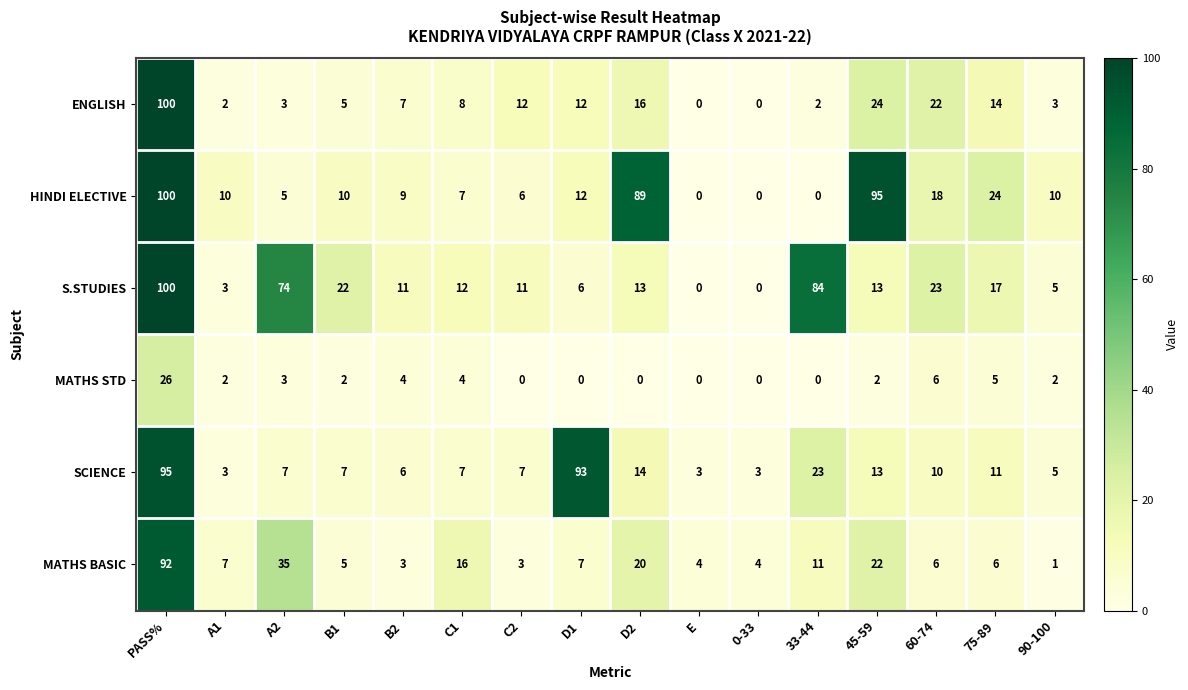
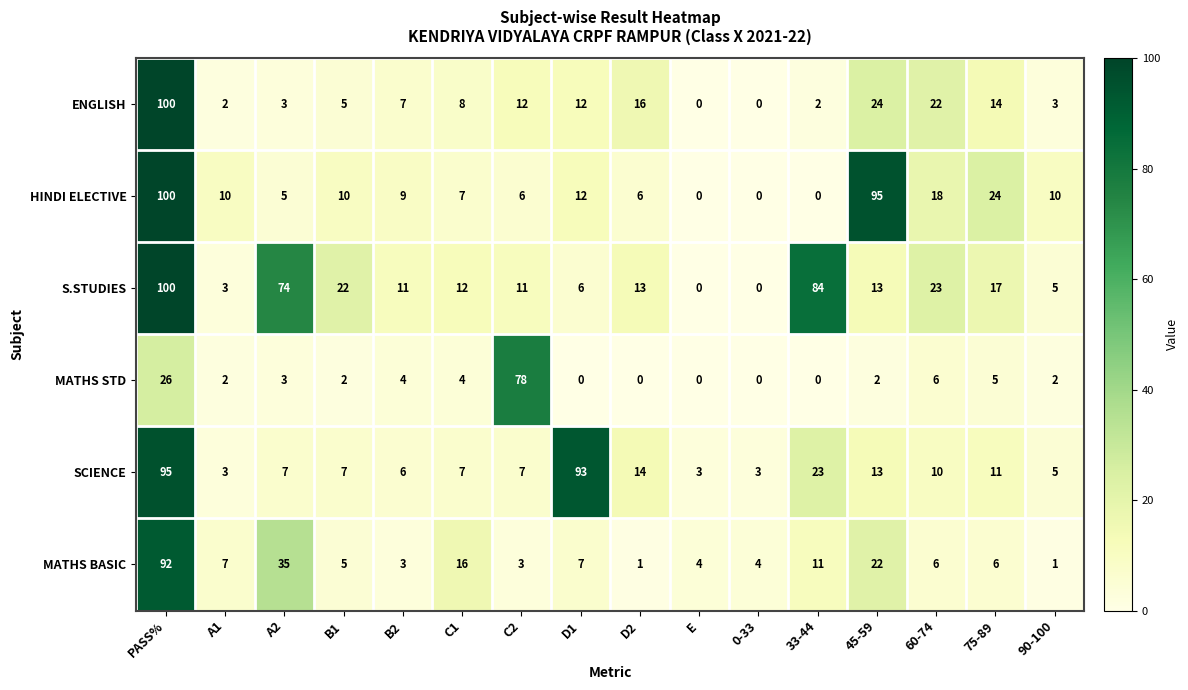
  {
    "ENGLISH": {
      "PASS%": 100,
      "A1": 2,
      "A2": 3,
      "B1": 5,
      "B2": 7,
      "C1": 8,
      "C2": 12,
      "D1": 12,
      "D2": 16,
      "E": 0,
      "0-33": 0,
      "33-44": 2,
      "45-59": 24,
      "60-74": 22,
      "75-89": 14,
      "90-100": 3
    },
    "HINDI ELECTIVE": {
      "PASS%": 100,
      "A1": 10,
      "A2": 5,
      "B1": 10,
      "B2": 9,
      "C1": 7,
      "C2": 6,
      "D1": 12,
-     "D2": 89,
+     "D2": 6,
      "E": 0,
      "0-33": 0,
      "33-44": 0,
      "45-59": 95,
      "60-74": 18,
      "75-89": 24,
      "90-100": 10
    },
    "S.STUDIES": {
      "PASS%": 100,
      "A1": 3,
      "A2": 74,
      "B1": 22,
      "B2": 11,
      "C1": 12,
      "C2": 11,
      "D1": 6,
      "D2": 13,
      "E": 0,
      "0-33": 0,
      "33-44": 84,
      "45-59": 13,
      "60-74": 23,
      "75-89": 17,
      "90-100": 5
    },
    "MATHS STD": {
      "PASS%": 26,
      "A1": 2,
      "A2": 3,
      "B1": 2,
      "B2": 4,
      "C1": 4,
-     "C2": 0,
+     "C2": 78,
      "D1": 0,
      "D2": 0,
      "E": 0,
      "0-33": 0,
      "33-44": 0,
      "45-59": 2,
      "60-74": 6,
      "75-89": 5,
      "90-100": 2
    },
    "SCIENCE": {
      "PASS%": 95,
      "A1": 3,
      "A2": 7,
      "B1": 7,
      "B2": 6,
      "C1": 7,
      "C2": 7,
      "D1": 93,
      "D2": 14,
      "E": 3,
      "0-33": 3,
      "33-44": 23,
      "45-59": 13,
      "60-74": 10,
      "75-89": 11,
      "90-100": 5
    },
    "MATHS BASIC": {
      "PASS%": 92,
      "A1": 7,
      "A2": 35,
      "B1": 5,
      "B2": 3,
      "C1": 16,
      "C2": 3,
      "D1": 7,
-     "D2": 20,
+     "D2": 1,
      "E": 4,
      "0-33": 4,
      "33-44": 11,
      "45-59": 22,
      "60-74": 6,
      "75-89": 6,
      "90-100": 1
    }
  }
